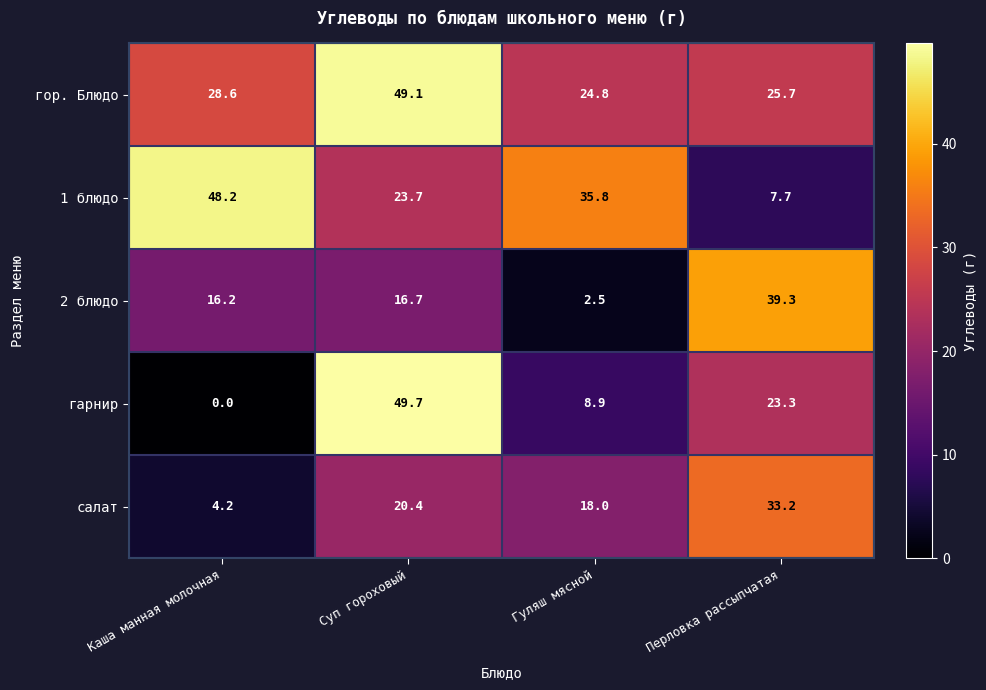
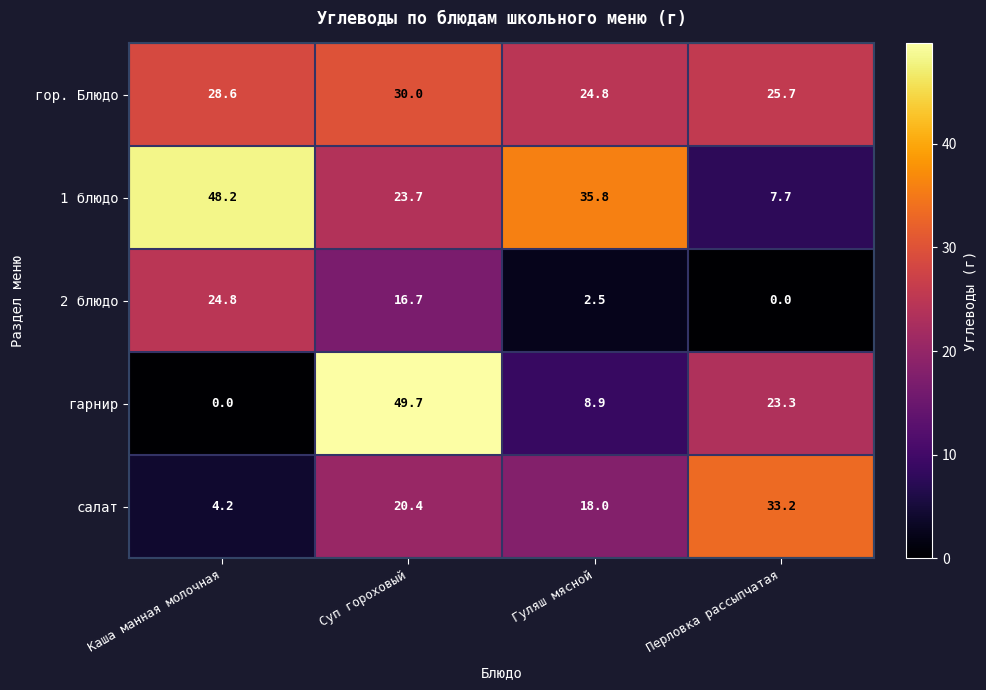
  {
    "гор. Блюдо": {
      "Каша манная молочная": 28.6,
-     "Суп гороховый": 49.1,
+     "Суп гороховый": 30.0,
      "Гуляш мясной": 24.8,
      "Перловка рассыпчатая": 25.7
    },
    "1 блюдо": {
      "Каша манная молочная": 48.2,
      "Суп гороховый": 23.7,
      "Гуляш мясной": 35.8,
      "Перловка рассыпчатая": 7.7
    },
    "2 блюдо": {
-     "Каша манная молочная": 16.2,
+     "Каша манная молочная": 24.8,
      "Суп гороховый": 16.7,
      "Гуляш мясной": 2.5,
-     "Перловка рассыпчатая": 39.3
+     "Перловка рассыпчатая": 0.0
    },
    "гарнир": {
      "Каша манная молочная": 0.0,
      "Суп гороховый": 49.7,
      "Гуляш мясной": 8.9,
      "Перловка рассыпчатая": 23.3
    },
    "салат": {
      "Каша манная молочная": 4.2,
      "Суп гороховый": 20.4,
      "Гуляш мясной": 18.0,
      "Перловка рассыпчатая": 33.2
    }
  }
